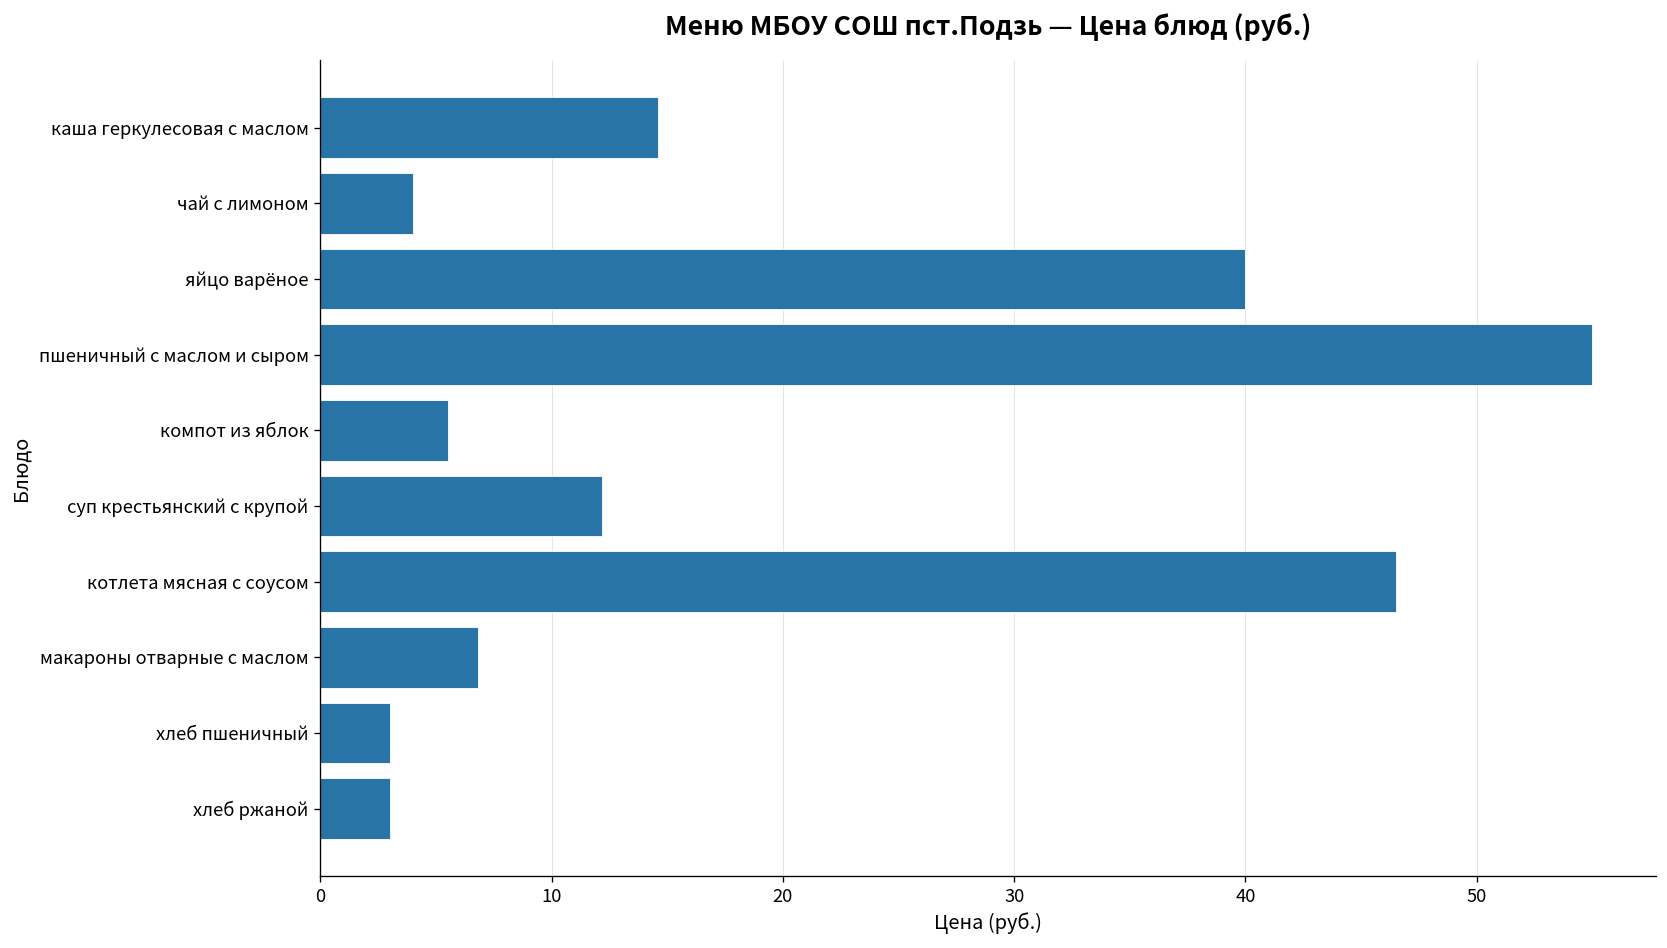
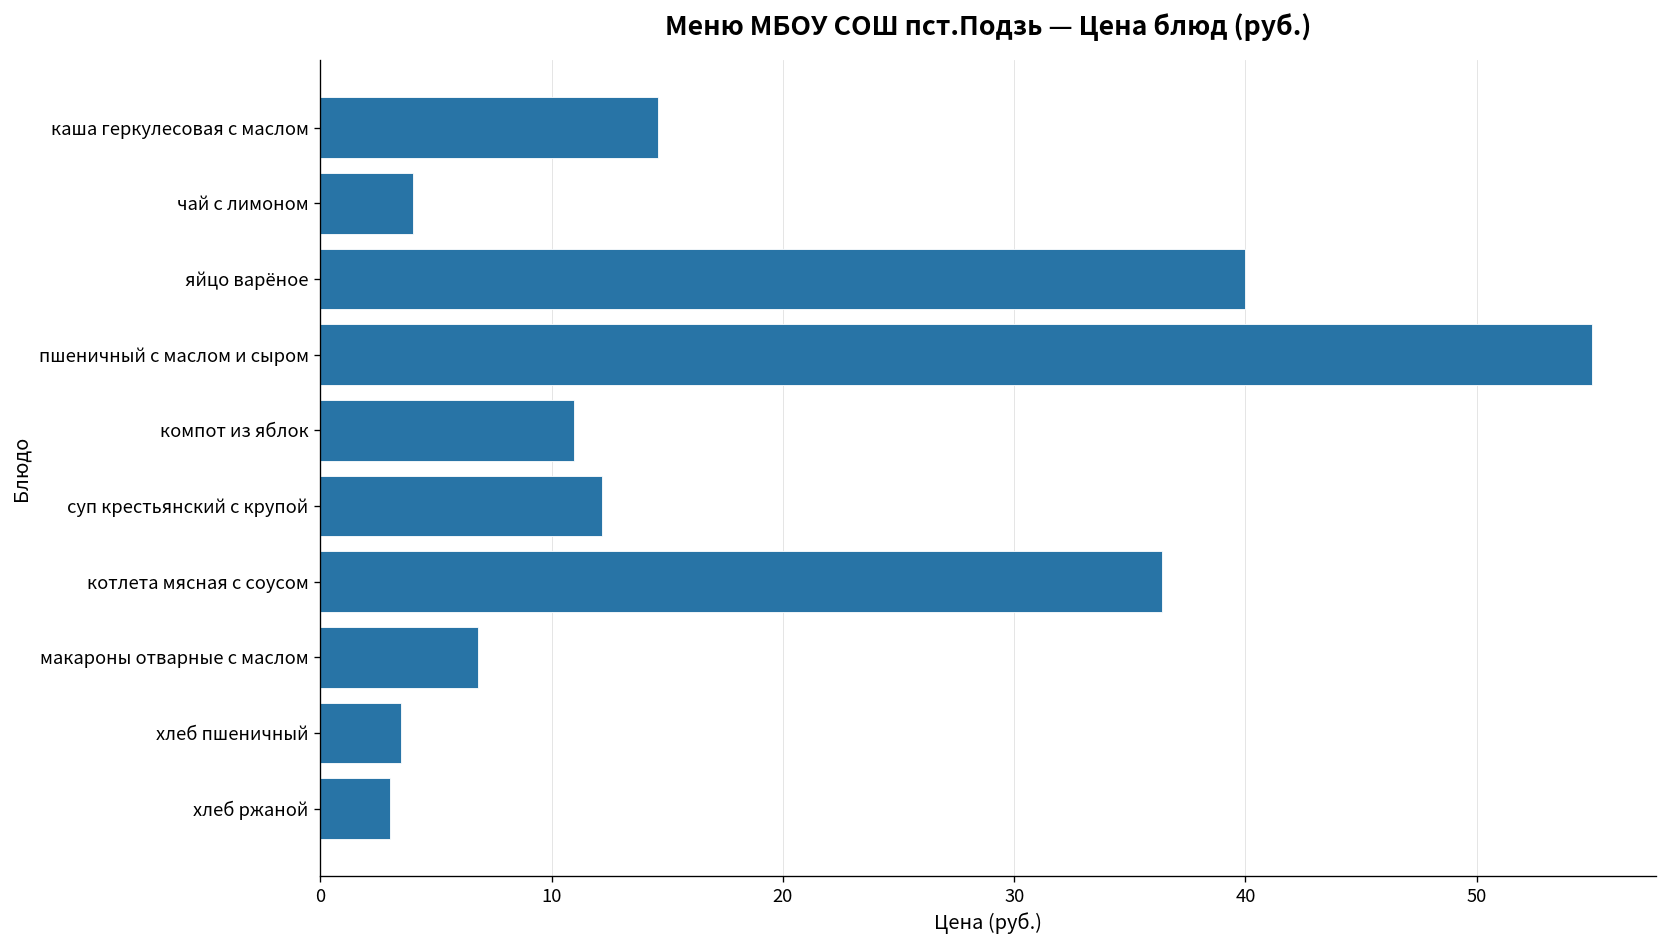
  {
    "каша геркулесовая с маслом": 14.6,
    "чай с лимоном": 4.0,
    "яйцо варёное": 40.0,
    "пшеничный с маслом и сыром": 55.0,
-   "компот из яблок": 5.5,
+   "компот из яблок": 11.0,
    "суп крестьянский с крупой": 12.2,
-   "котлета мясная с соусом": 46.5,
+   "котлета мясная с соусом": 36.4,
    "макароны отварные с маслом": 6.8,
-   "хлеб пшеничный": 3.0,
+   "хлеб пшеничный": 3.5,
    "хлеб ржаной": 3.0
  }
